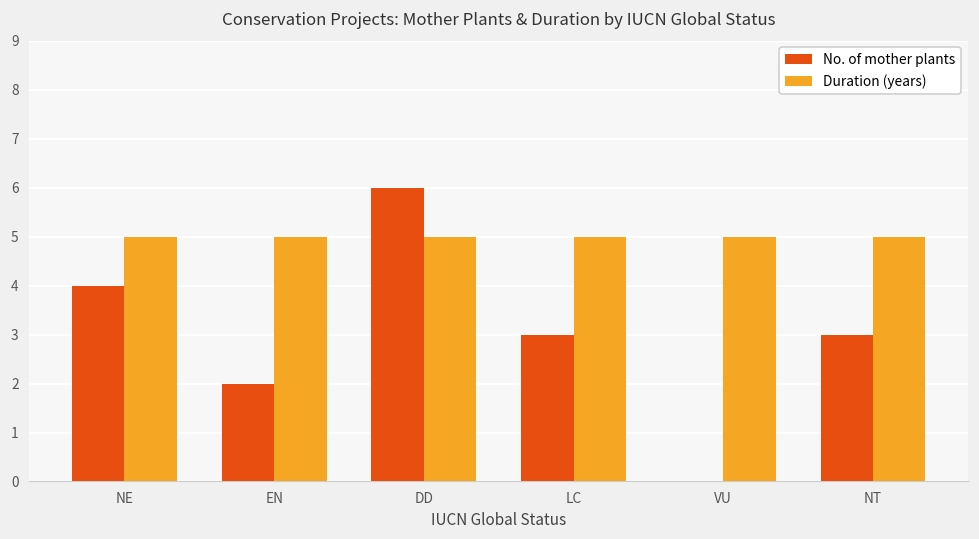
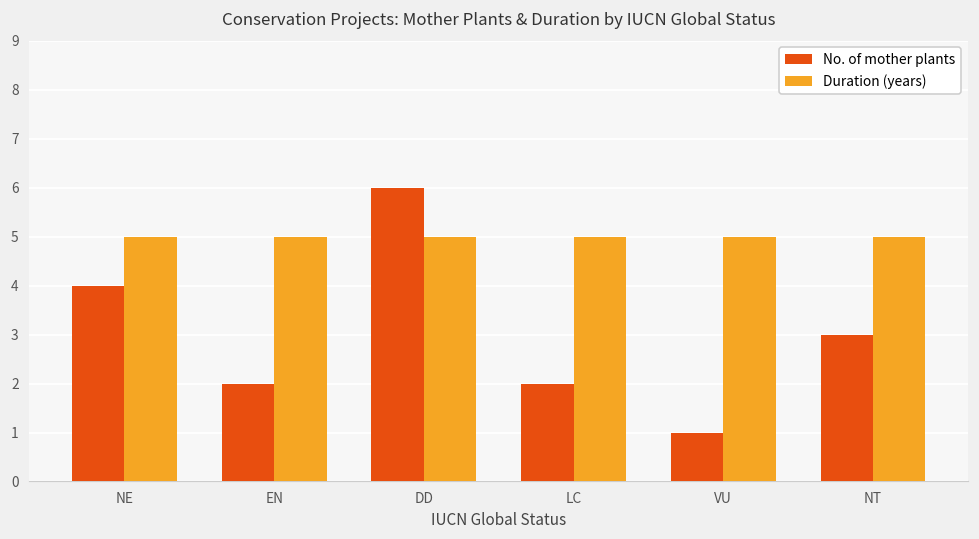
  {
    "No. of mother plants": {
      "NE": 4,
      "EN": 2,
      "DD": 6,
-     "LC": 3,
-     "VU": 0,
+     "LC": 2,
+     "VU": 1,
      "NT": 3
    },
    "Duration (years)": {
      "NE": 5,
      "EN": 5,
      "DD": 5,
      "LC": 5,
      "VU": 5,
      "NT": 5
    }
  }
